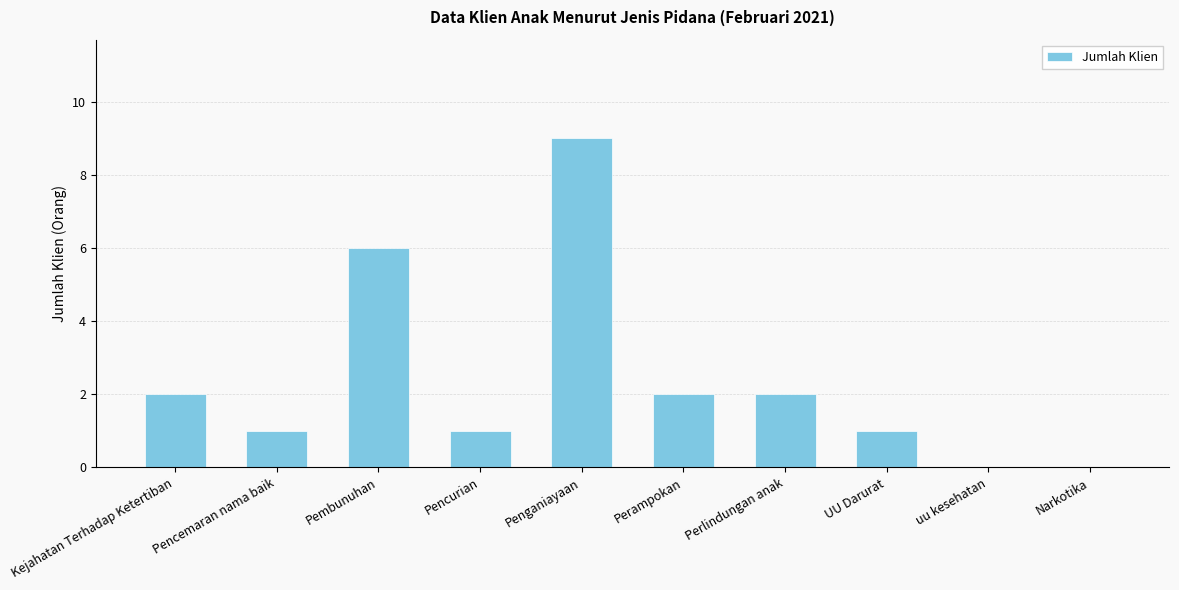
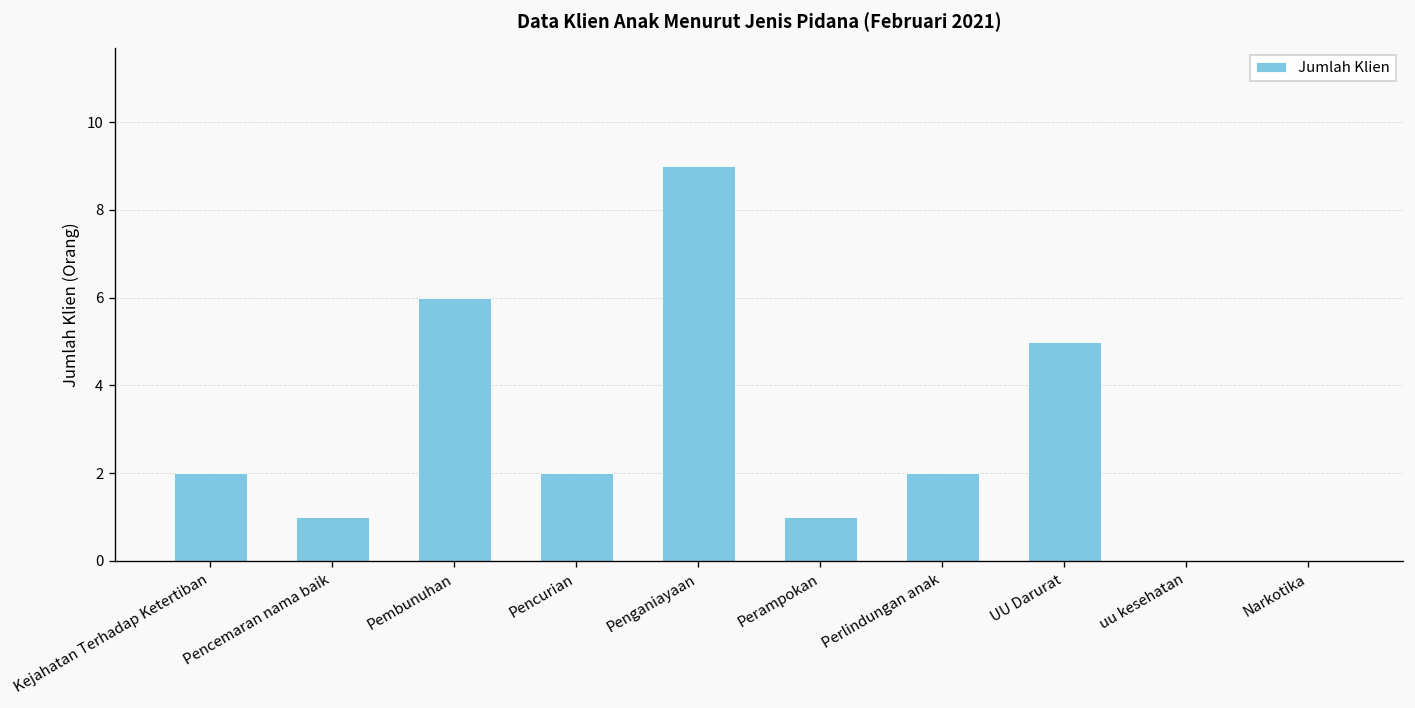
  {
    "Kejahatan Terhadap Ketertiban": 2,
    "Pencemaran nama baik": 1,
    "Pembunuhan": 6,
-   "Pencurian": 1,
+   "Pencurian": 2,
    "Penganiayaan": 9,
-   "Perampokan": 2,
+   "Perampokan": 1,
    "Perlindungan anak": 2,
-   "UU Darurat": 1,
+   "UU Darurat": 5,
    "uu kesehatan": 0,
    "Narkotika": 0
  }
